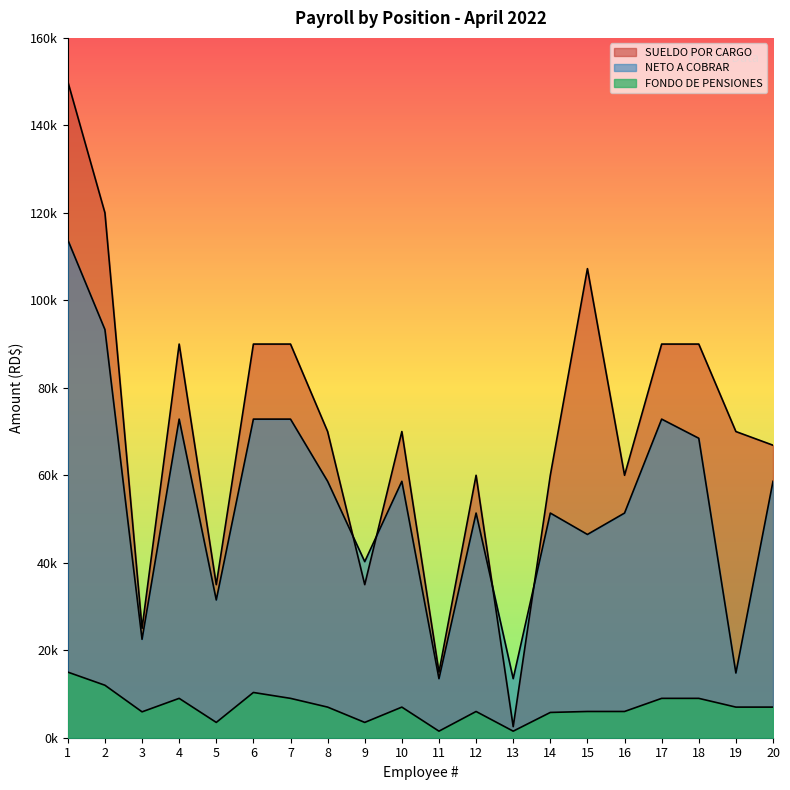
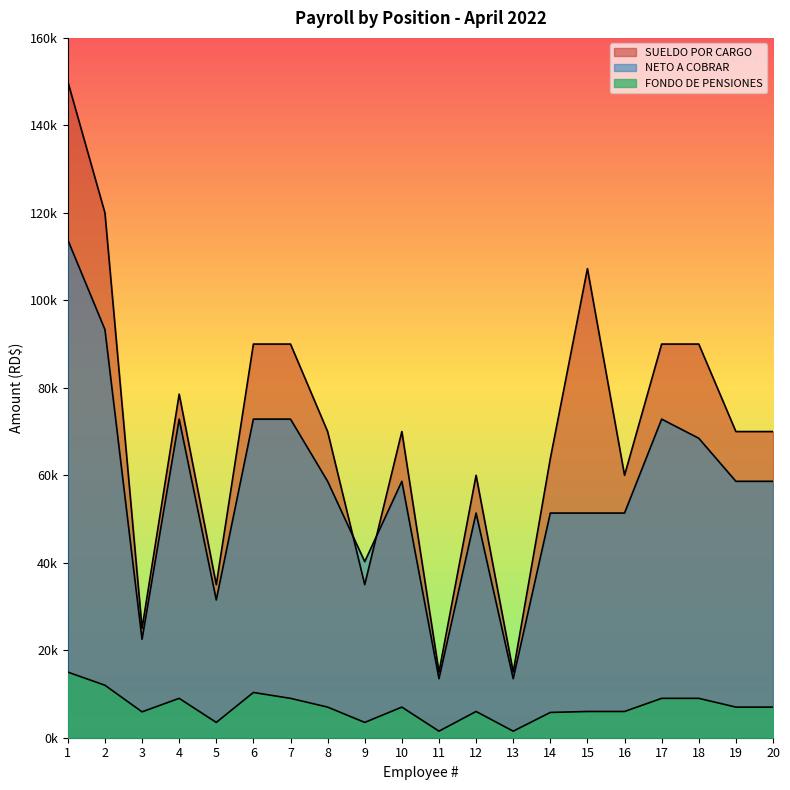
  {
    "SUELDO POR CARGO": {
      "1": 150000,
      "2": 120000,
      "3": 25000,
-     "4": 90000,
+     "4": 79000,
      "5": 35000,
      "6": 90000,
      "7": 90000,
      "8": 70000,
      "9": 35000,
      "10": 70000,
      "11": 15000,
      "12": 60000,
-     "13": 3000,
-     "14": 60000,
+     "13": 15000,
+     "14": 64000,
      "15": 107000,
      "16": 60000,
      "17": 90000,
      "18": 90000,
      "19": 70000,
-     "20": 67000
+     "20": 70000
    },
    "NETO A COBRAR": {
      "1": 114000,
      "2": 93000,
      "3": 23000,
      "4": 73000,
      "5": 32000,
      "6": 73000,
      "7": 73000,
      "8": 59000,
      "9": 40000,
      "10": 59000,
      "11": 14000,
      "12": 51000,
      "13": 14000,
      "14": 51000,
-     "15": 46000,
+     "15": 51000,
      "16": 51000,
      "17": 73000,
      "18": 68000,
-     "19": 15000,
+     "19": 59000,
      "20": 59000
    },
    "FONDO DE PENSIONES": {
      "1": 15000,
      "2": 12000,
      "3": 6000,
      "4": 9000,
      "5": 4000,
      "6": 10000,
      "7": 9000,
      "8": 7000,
      "9": 4000,
      "10": 7000,
      "11": 2000,
      "12": 6000,
      "13": 2000,
      "14": 6000,
      "15": 6000,
      "16": 6000,
      "17": 9000,
      "18": 9000,
      "19": 7000,
      "20": 7000
    }
  }
